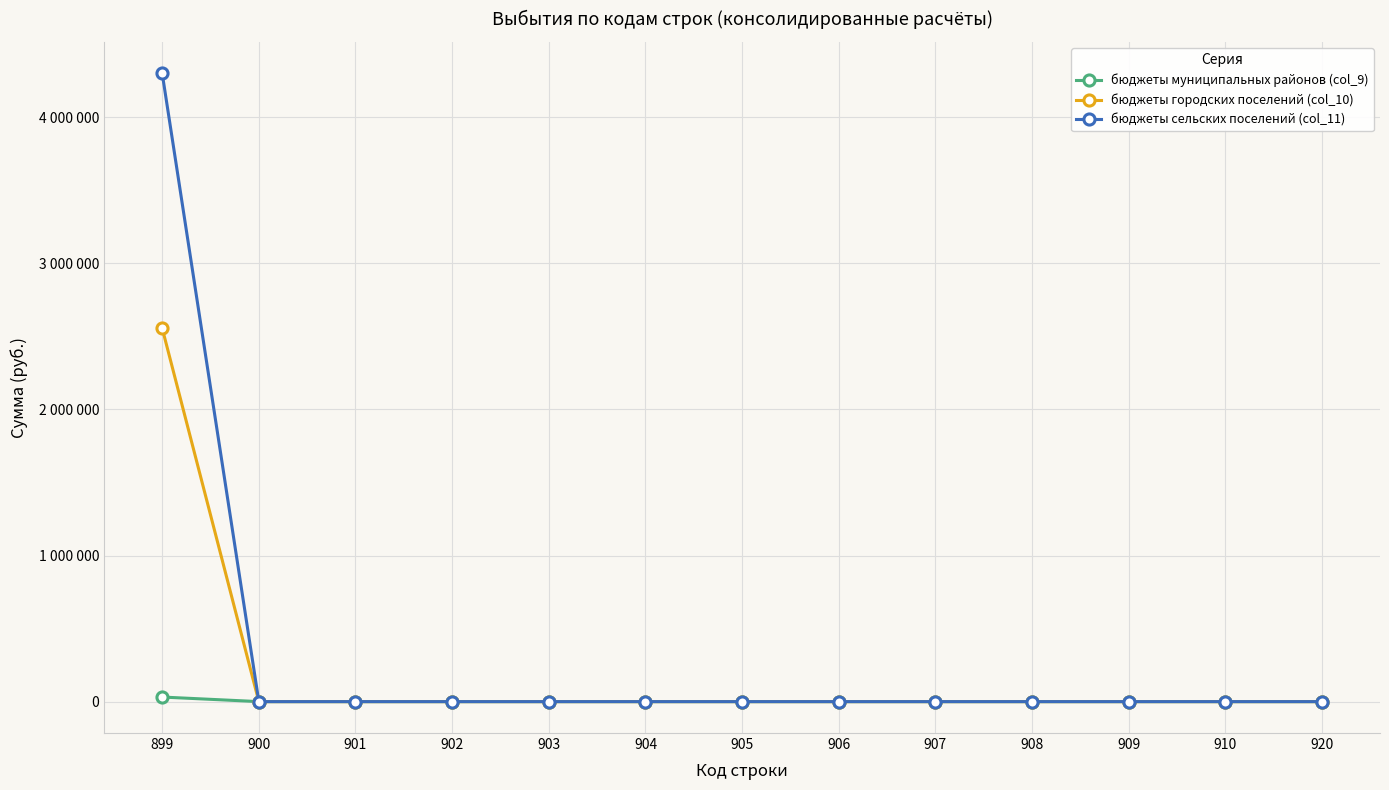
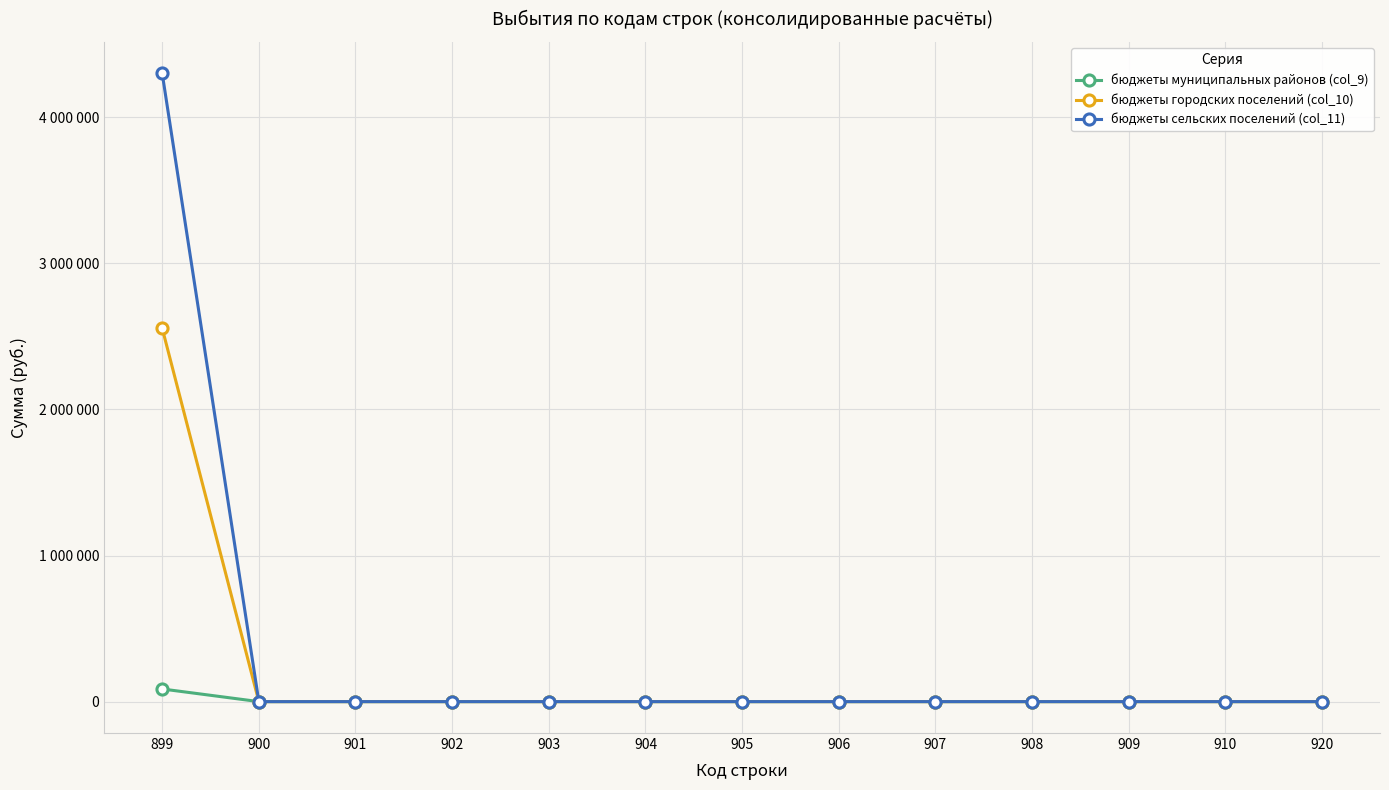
  {
    "бюджеты муниципальных районов (col_9)": {
-     "899": 30000
+     "899": 90000
    },
    "бюджеты городских поселений (col_10)": {
      "899": 2560000
    },
    "бюджеты сельских поселений (col_11)": {
      "899": 4300000
    }
  }
